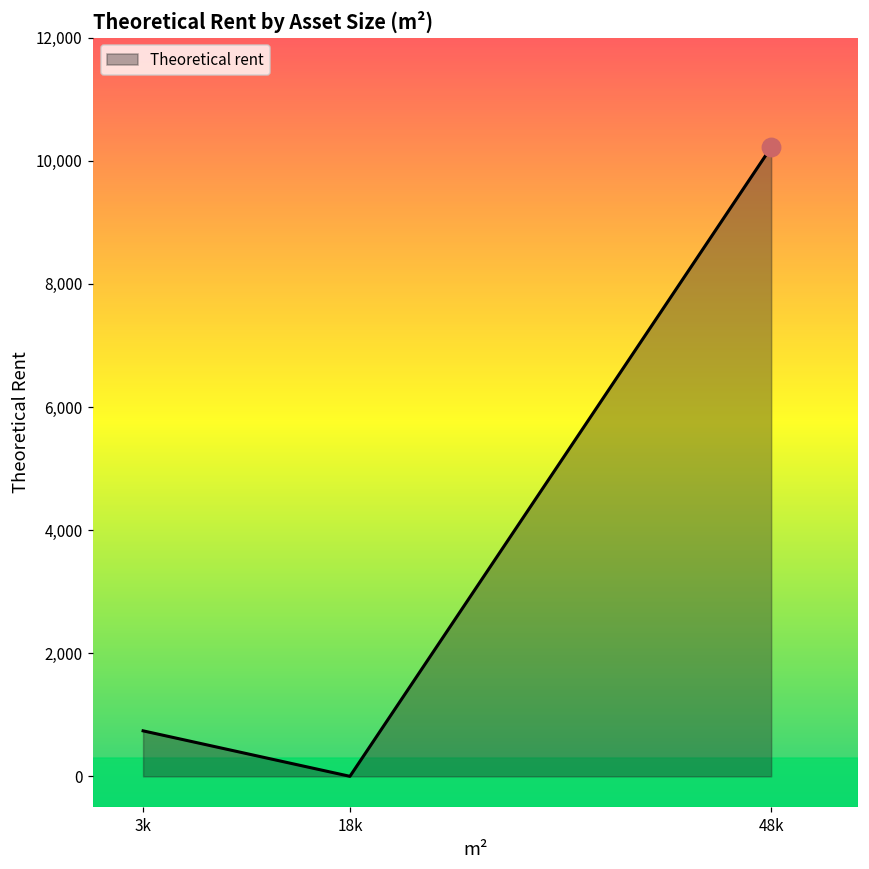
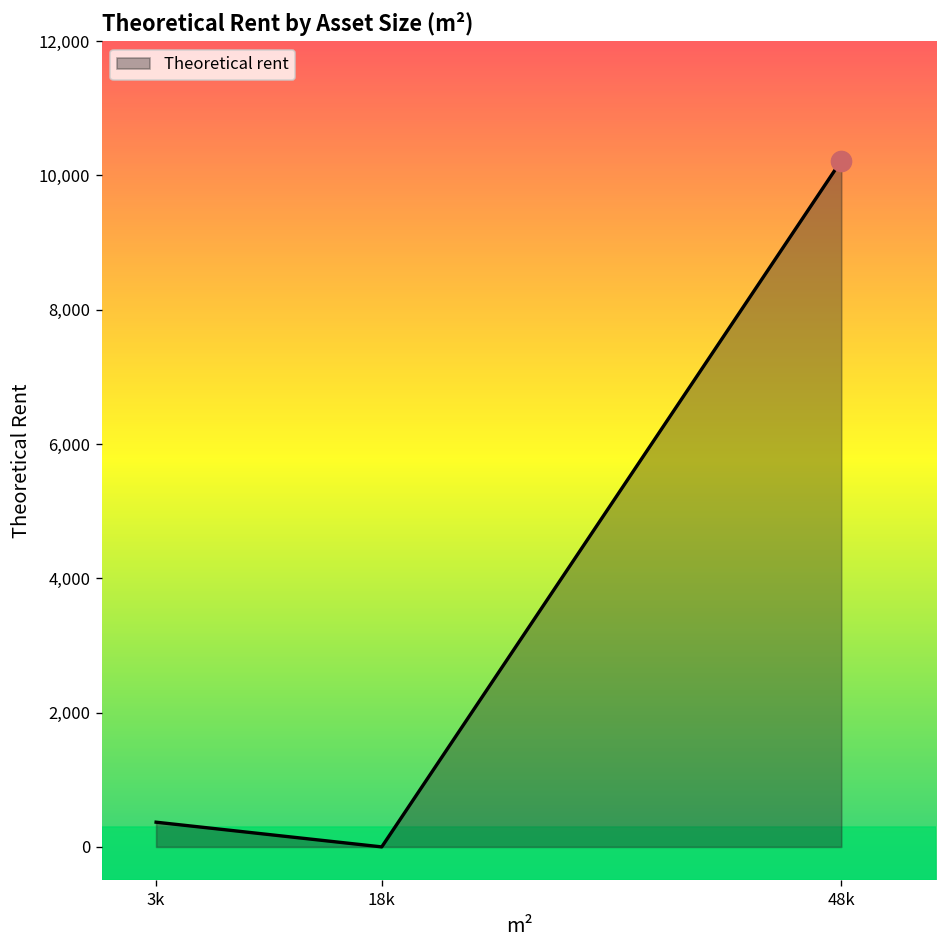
  {
    "Theoretical rent": {
-     "3k": 700
+     "3k": 400
    }
  }
